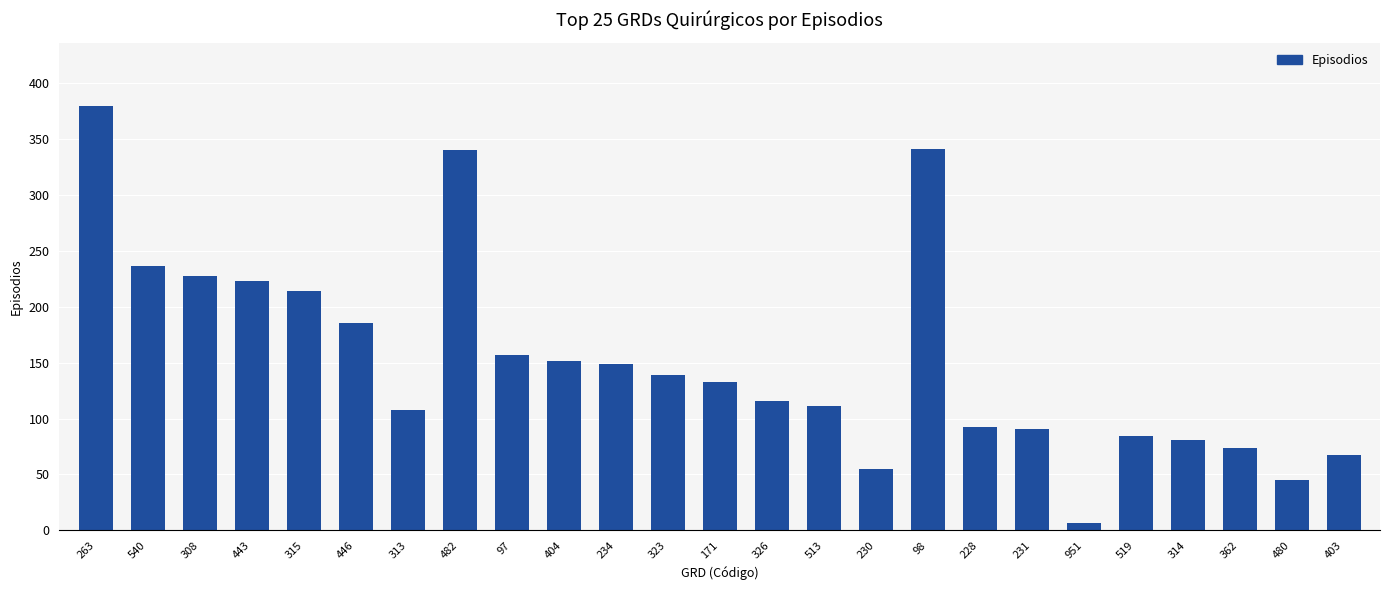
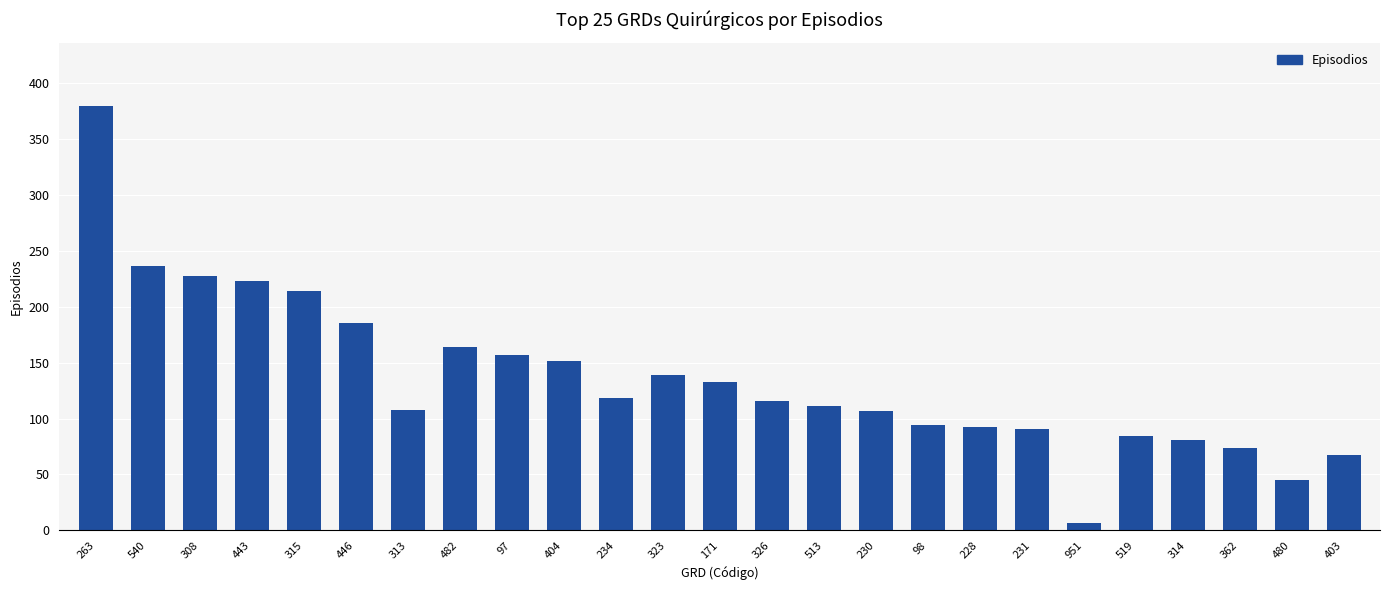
  {
    "263": 379,
    "540": 236,
    "308": 227,
    "443": 223,
    "315": 214,
    "446": 185,
    "313": 108,
-   "482": 340,
+   "482": 164,
    "97": 157,
    "404": 151,
-   "234": 149,
+   "234": 118,
    "323": 139,
    "171": 133,
    "326": 116,
    "513": 111,
-   "230": 55,
-   "98": 341,
+   "230": 107,
+   "98": 94,
    "228": 92,
    "231": 91,
    "951": 7,
    "519": 84,
    "314": 81,
    "362": 74,
    "480": 45,
    "403": 67
  }
